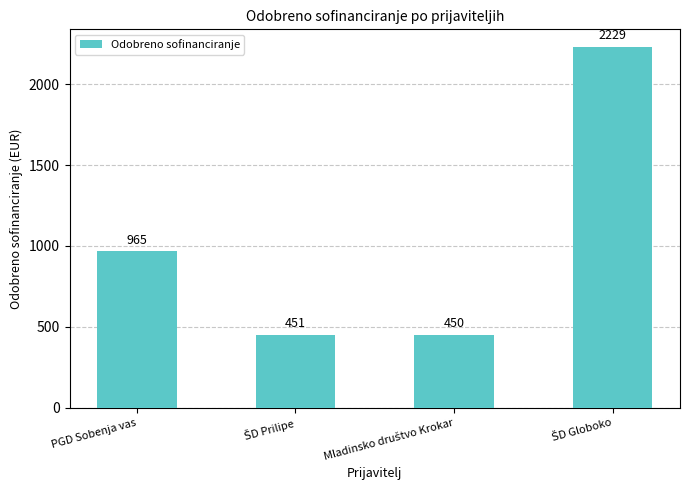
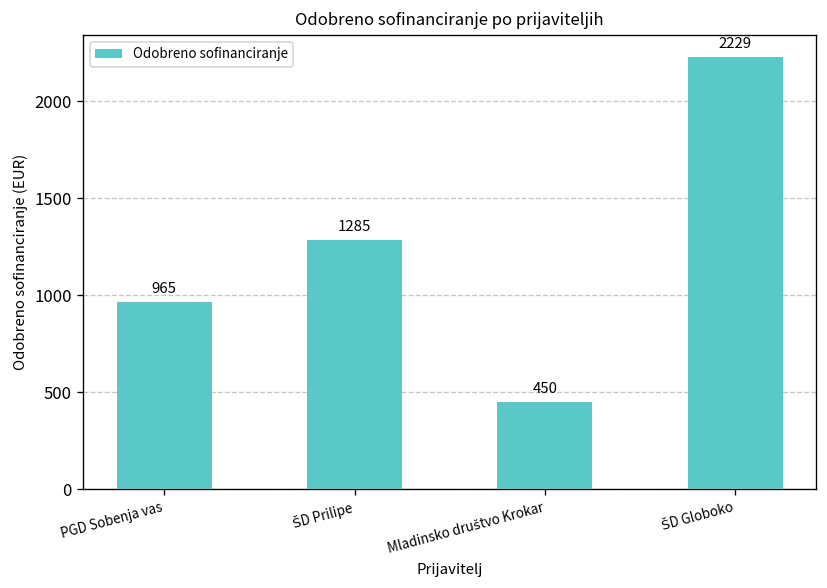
  {
    "PGD Sobenja vas": 965,
-   "ŠD Prilipe": 451,
+   "ŠD Prilipe": 1285,
    "Mladinsko društvo Krokar": 450,
    "ŠD Globoko": 2229
  }
